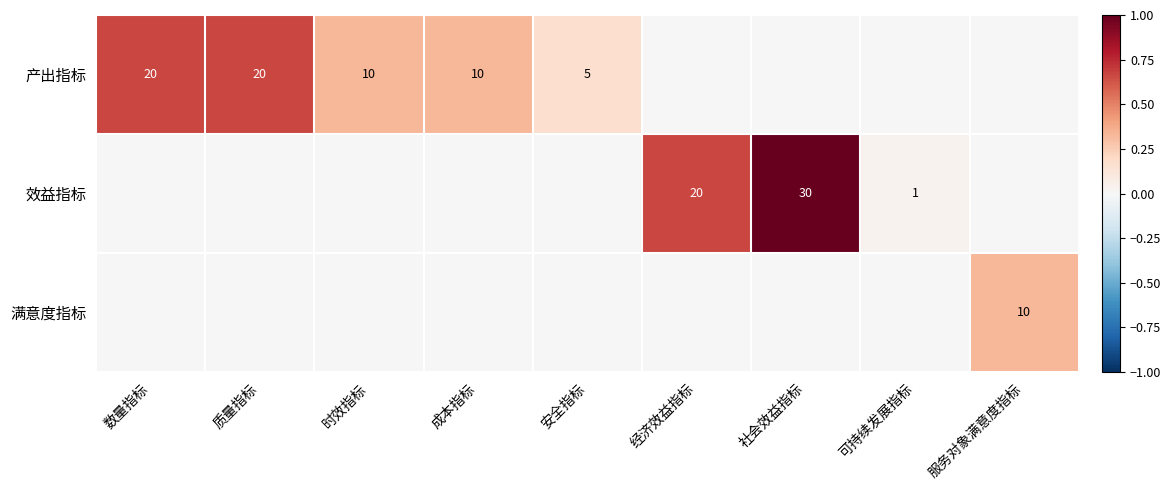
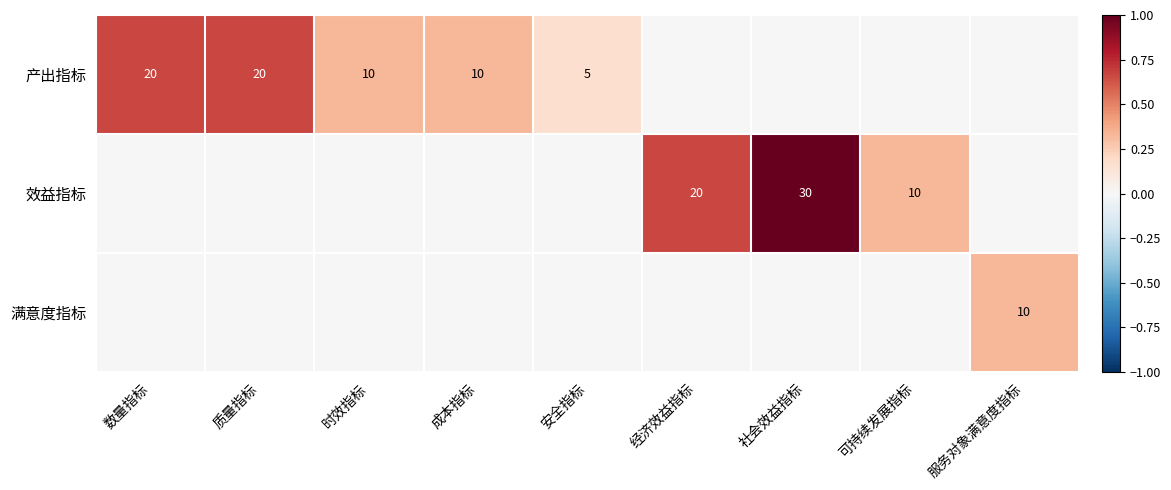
  {
    "产出指标": {
      "数量指标": 20,
      "质量指标": 20,
      "时效指标": 10,
      "成本指标": 10,
      "安全指标": 5
    },
    "效益指标": {
      "经济效益指标": 20,
      "社会效益指标": 30,
-     "可持续发展指标": 1
+     "可持续发展指标": 10
    },
    "满意度指标": {
      "服务对象满意度指标": 10
    }
  }
